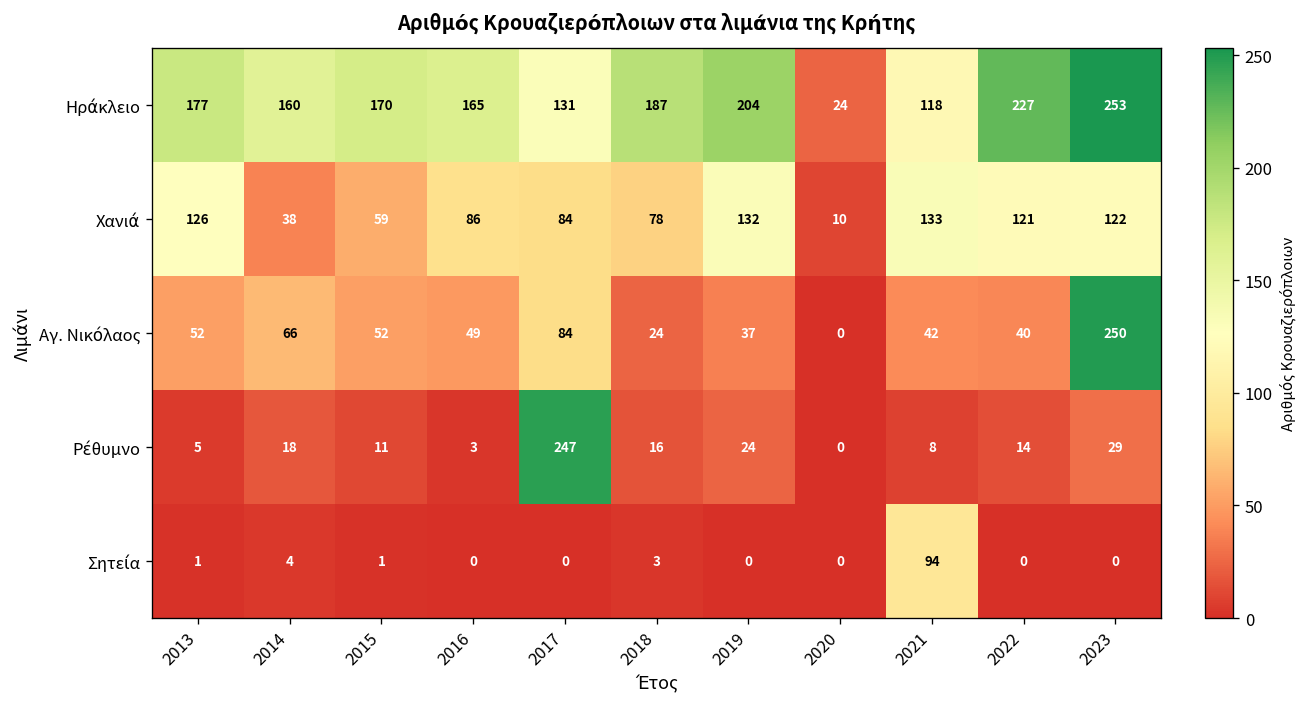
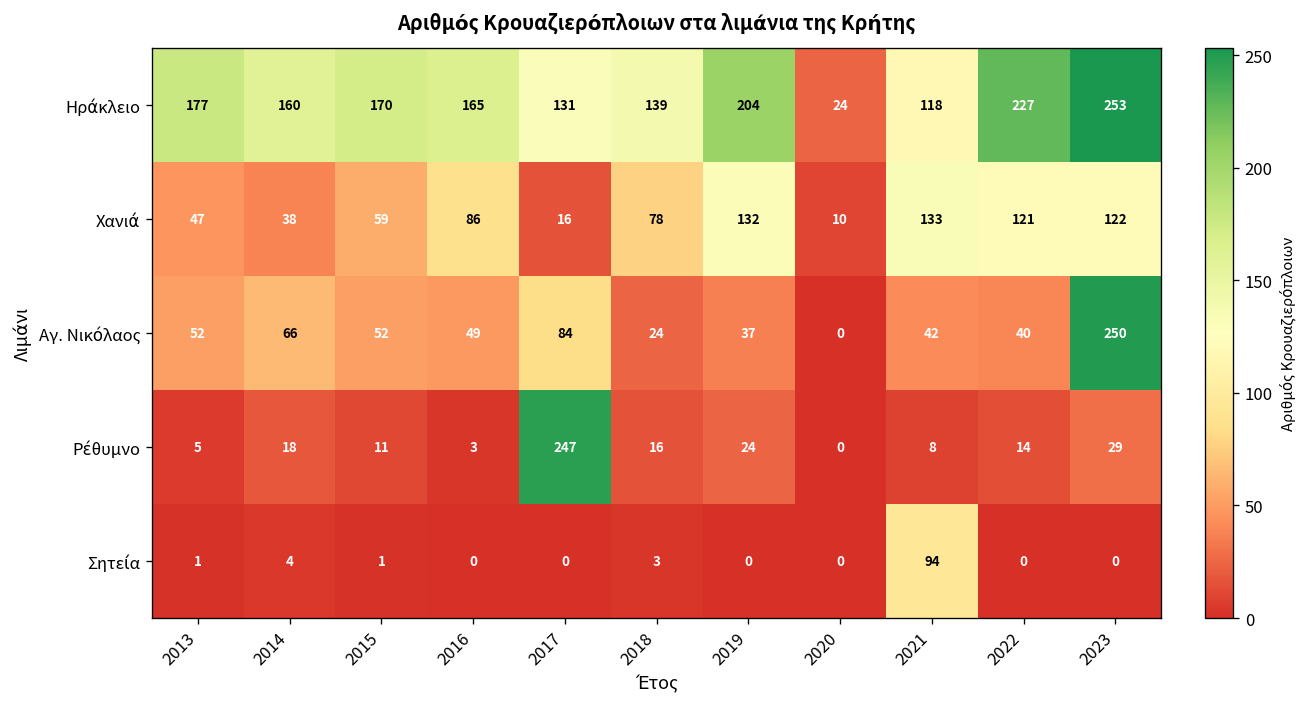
  {
    "Ηράκλειο": {
      "2013": 177,
      "2014": 160,
      "2015": 170,
      "2016": 165,
      "2017": 131,
-     "2018": 187,
+     "2018": 139,
      "2019": 204,
      "2020": 24,
      "2021": 118,
      "2022": 227,
      "2023": 253
    },
    "Χανιά": {
-     "2013": 126,
+     "2013": 47,
      "2014": 38,
      "2015": 59,
      "2016": 86,
-     "2017": 84,
+     "2017": 16,
      "2018": 78,
      "2019": 132,
      "2020": 10,
      "2021": 133,
      "2022": 121,
      "2023": 122
    },
    "Αγ. Νικόλαος": {
      "2013": 52,
      "2014": 66,
      "2015": 52,
      "2016": 49,
      "2017": 84,
      "2018": 24,
      "2019": 37,
      "2020": 0,
      "2021": 42,
      "2022": 40,
      "2023": 250
    },
    "Ρέθυμνο": {
      "2013": 5,
      "2014": 18,
      "2015": 11,
      "2016": 3,
      "2017": 247,
      "2018": 16,
      "2019": 24,
      "2020": 0,
      "2021": 8,
      "2022": 14,
      "2023": 29
    },
    "Σητεία": {
      "2013": 1,
      "2014": 4,
      "2015": 1,
      "2016": 0,
      "2017": 0,
      "2018": 3,
      "2019": 0,
      "2020": 0,
      "2021": 94,
      "2022": 0,
      "2023": 0
    }
  }
